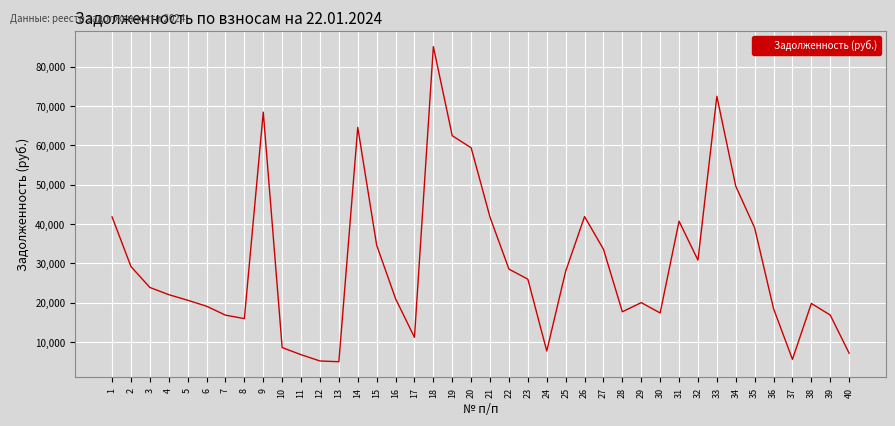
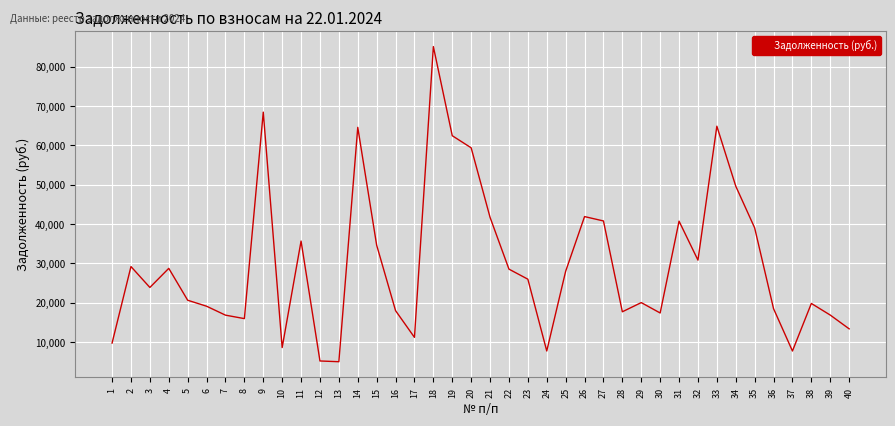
  {
-   "1": "42,000",
+   "1": "10,000",
    "2": "29,000",
    "3": "24,000",
-   "4": "22,000",
+   "4": "29,000",
    "5": "21,000",
    "6": "19,000",
    "7": "17,000",
    "8": "16,000",
    "9": "68,000",
    "10": "9,000",
-   "11": "7,000",
+   "11": "36,000",
    "12": "5,000",
    "13": "5,000",
    "14": "65,000",
    "15": "35,000",
-   "16": "21,000",
+   "16": "18,000",
    "17": "11,000",
    "18": "85,000",
    "19": "62,000",
    "20": "59,000",
    "21": "42,000",
    "22": "29,000",
    "23": "26,000",
    "24": "8,000",
    "25": "28,000",
    "26": "42,000",
-   "27": "34,000",
+   "27": "41,000",
    "28": "18,000",
    "29": "20,000",
    "30": "17,000",
    "31": "41,000",
    "32": "31,000",
-   "33": "72,000",
+   "33": "65,000",
    "34": "50,000",
    "35": "39,000",
    "36": "18,000",
-   "37": "6,000",
+   "37": "8,000",
    "38": "20,000",
    "39": "17,000",
-   "40": "7,000"
+   "40": "13,000"
  }
